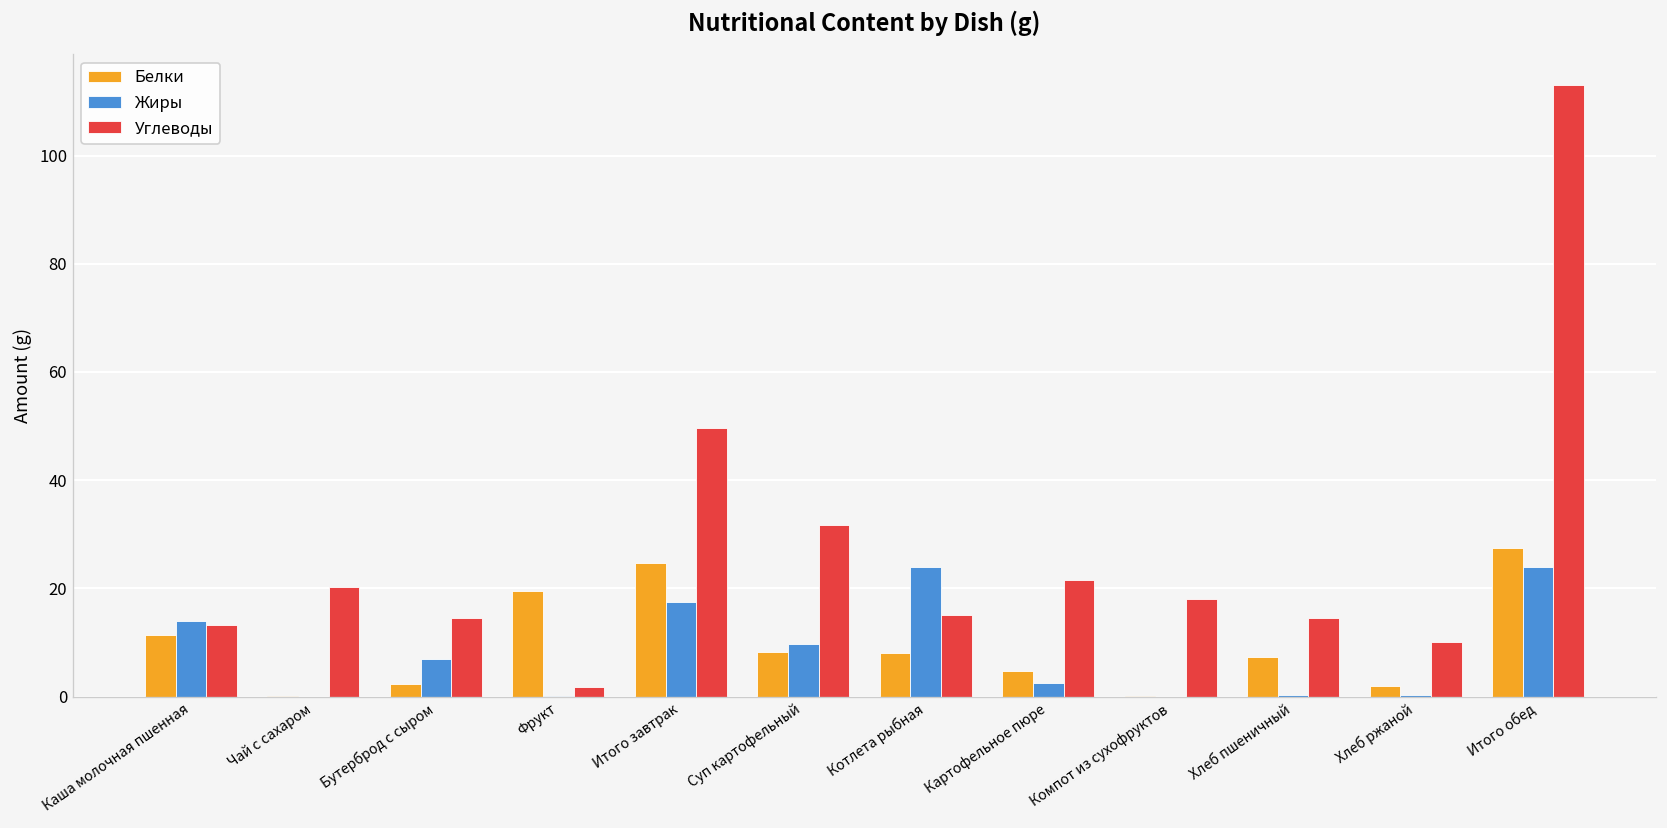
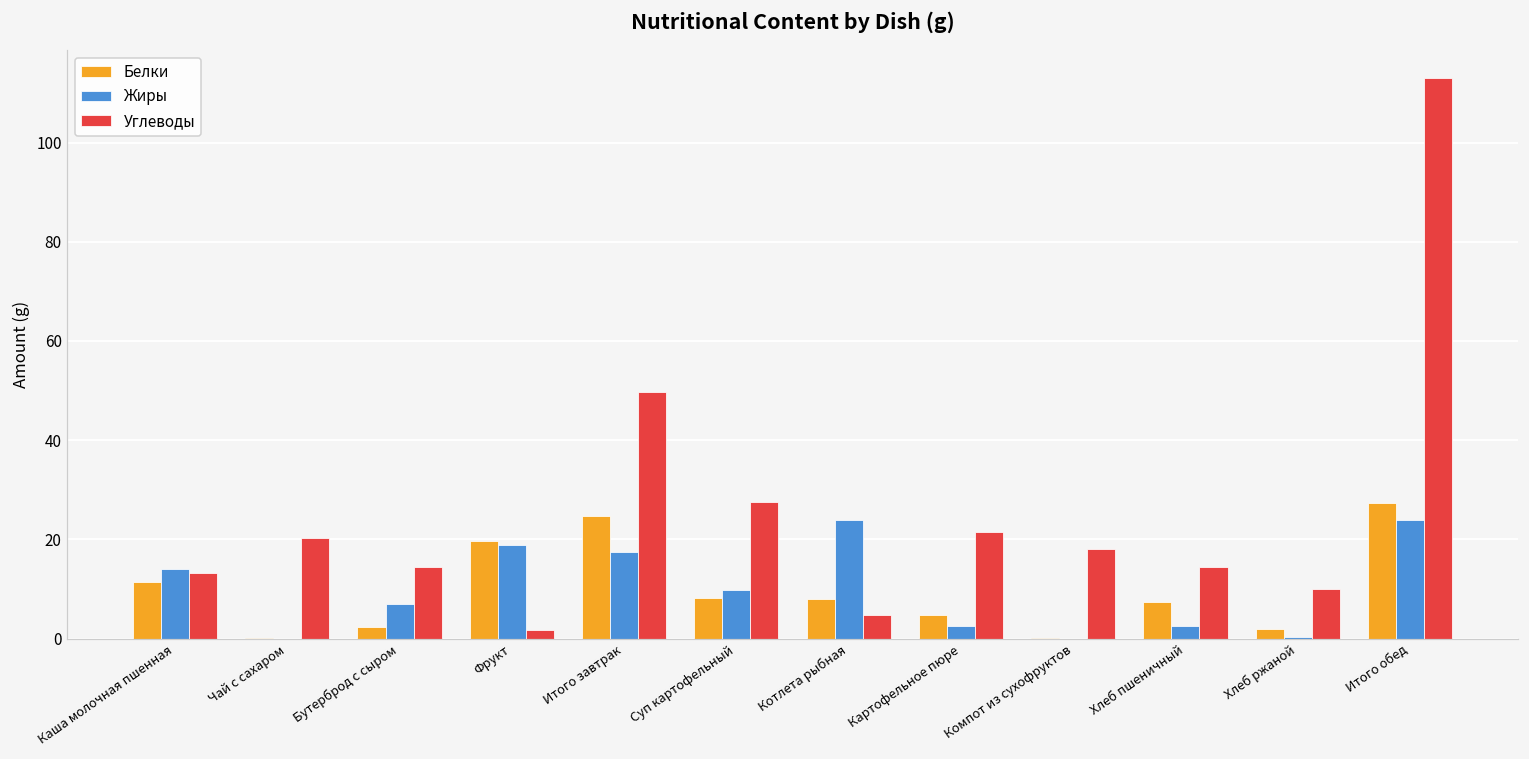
  {
    "Белки": {
      "Каша молочная пшенная": 11,
      "Бутерброд с сыром": 2,
      "Фрукт": 20,
      "Итого завтрак": 25,
      "Суп картофельный": 8,
      "Котлета рыбная": 8,
      "Картофельное пюре": 5,
      "Хлеб пшеничный": 7,
      "Хлеб ржаной": 2,
      "Итого обед": 27
    },
    "Жиры": {
      "Каша молочная пшенная": 14,
      "Чай с сахаром": 0,
      "Бутерброд с сыром": 7,
-     "Фрукт": 0,
+     "Фрукт": 19,
      "Итого завтрак": 17,
      "Суп картофельный": 10,
      "Котлета рыбная": 24,
      "Картофельное пюре": 2,
      "Компот из сухофруктов": 0,
-     "Хлеб пшеничный": 0,
+     "Хлеб пшеничный": 3,
      "Итого обед": 24
    },
    "Углеводы": {
      "Каша молочная пшенная": 13,
      "Чай с сахаром": 20,
      "Бутерброд с сыром": 14,
      "Фрукт": 2,
      "Итого завтрак": 50,
-     "Суп картофельный": 32,
-     "Котлета рыбная": 15,
+     "Суп картофельный": 28,
+     "Котлета рыбная": 5,
      "Картофельное пюре": 21,
      "Компот из сухофруктов": 18,
      "Хлеб пшеничный": 14,
      "Хлеб ржаной": 10,
      "Итого обед": 113
    }
  }
